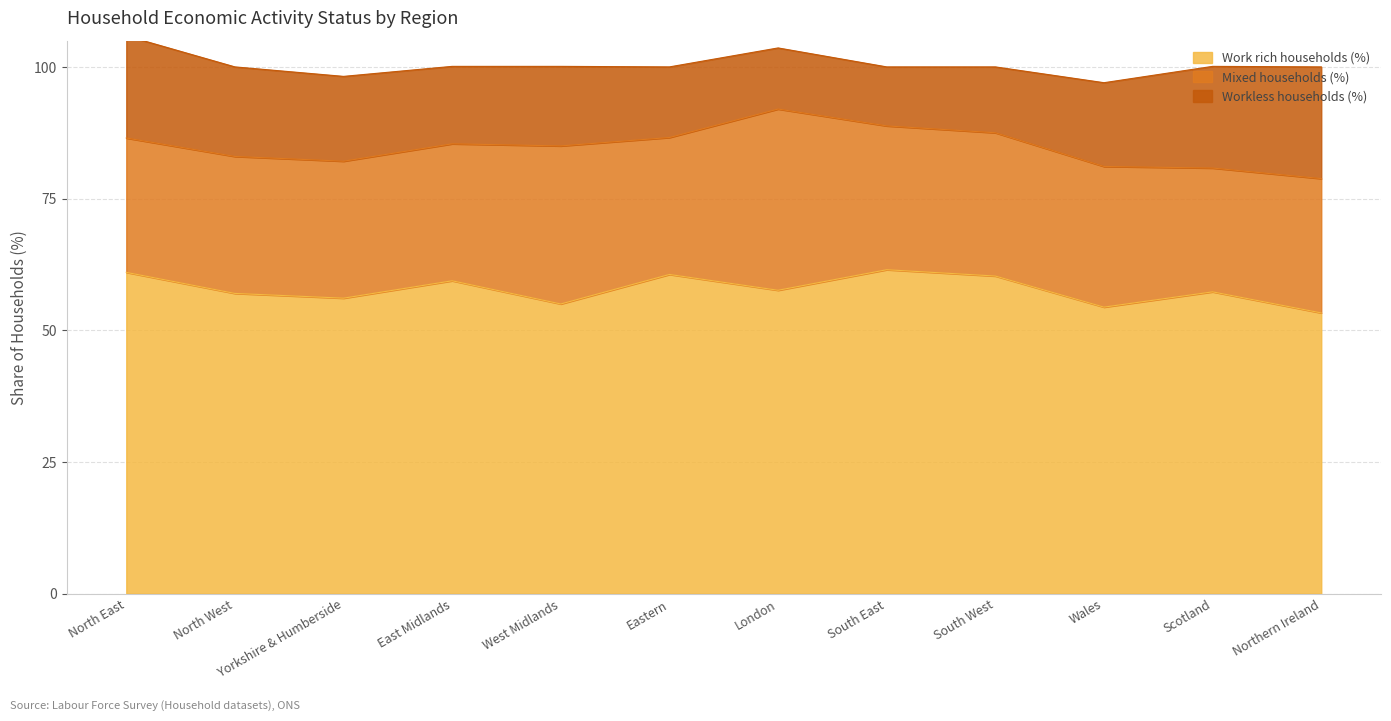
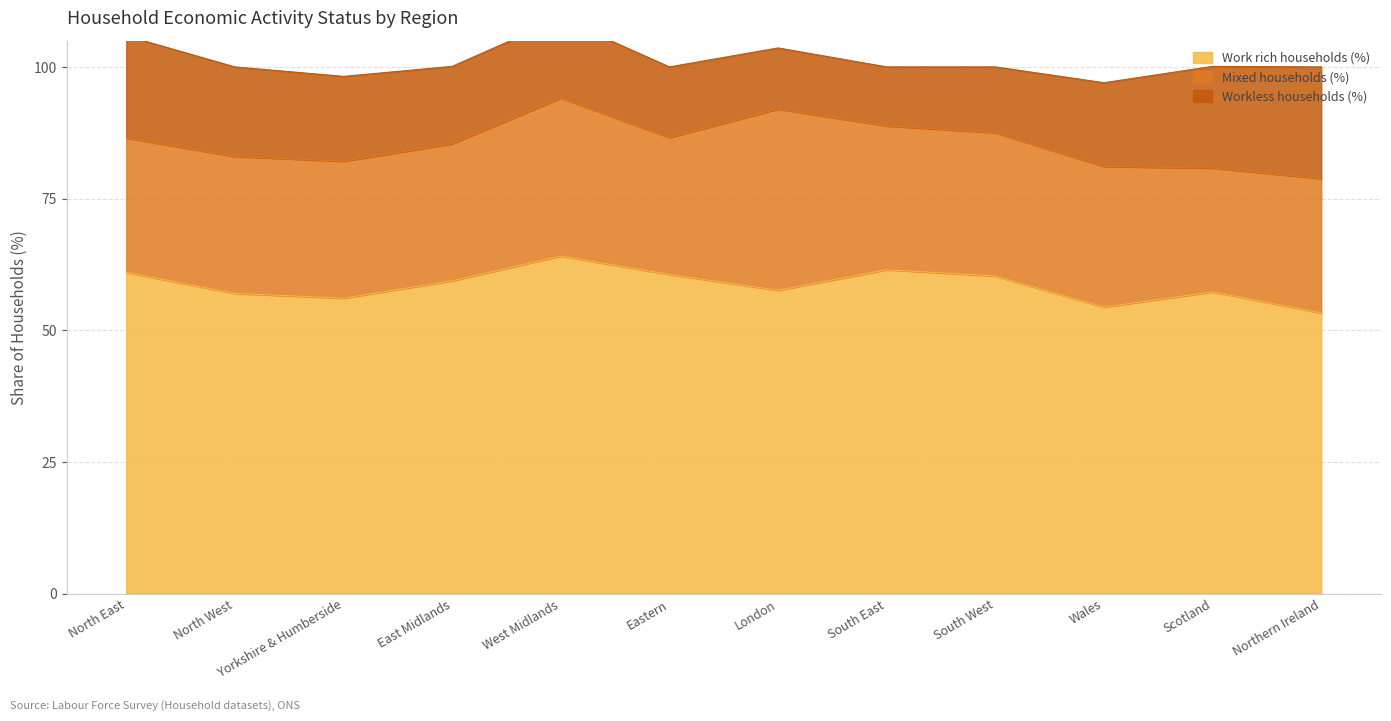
  {
    "Work rich households (%)": {
      "North East": 61,
      "North West": 57,
      "Yorkshire & Humberside": 56,
      "East Midlands": 59,
-     "West Midlands": 55,
+     "West Midlands": 64,
      "Eastern": 61,
      "London": 58,
      "South East": 62,
      "South West": 60,
      "Wales": 54,
      "Scotland": 57,
      "Northern Ireland": 53
    }
  }
